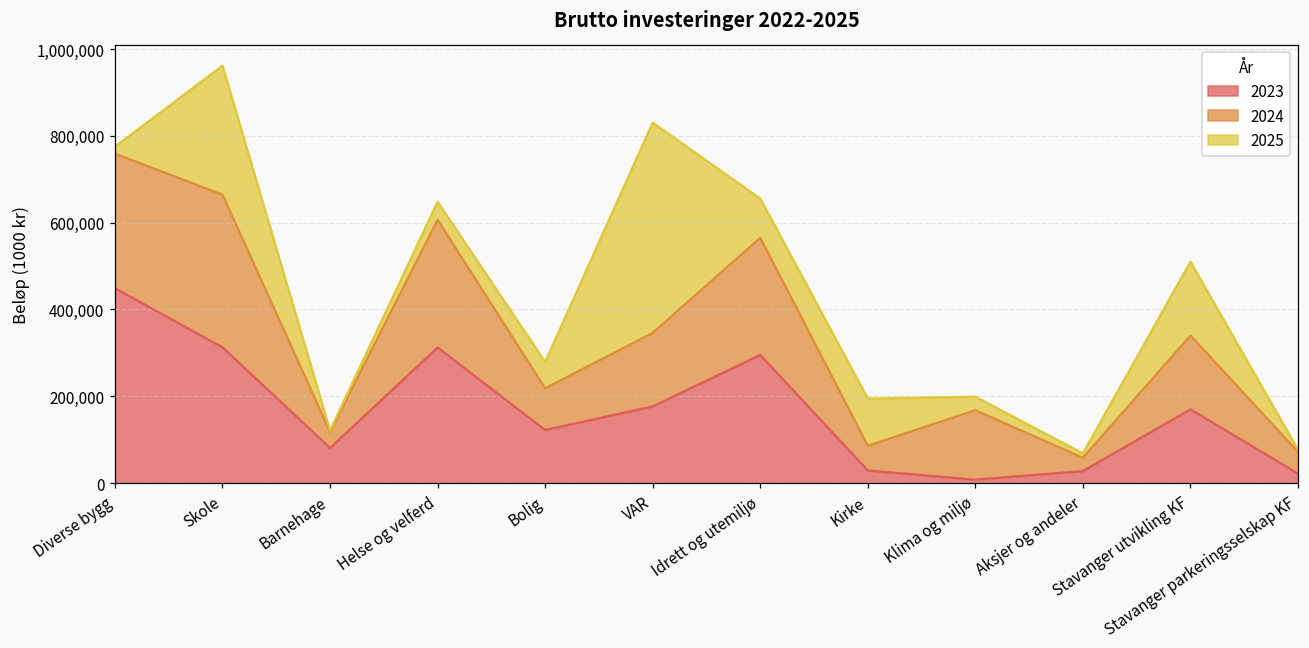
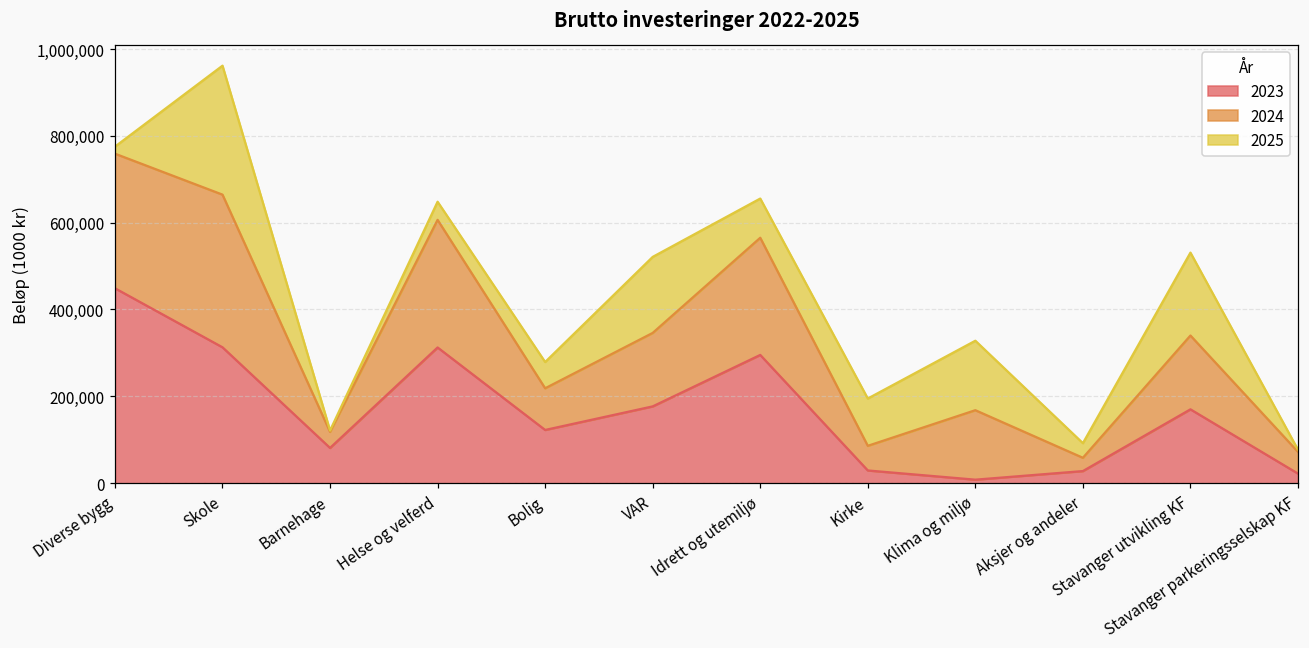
  {
    "2025": {
      "Diverse bygg": "20,000",
      "Skole": "300,000",
      "Helse og velferd": "40,000",
      "Bolig": "60,000",
-     "VAR": "480,000",
+     "VAR": "180,000",
      "Idrett og utemiljø": "90,000",
      "Kirke": "110,000",
-     "Klima og miljø": "30,000",
-     "Aksjer og andeler": "10,000",
-     "Stavanger utvikling KF": "170,000"
+     "Klima og miljø": "160,000",
+     "Aksjer og andeler": "30,000",
+     "Stavanger utvikling KF": "190,000"
    }
  }
